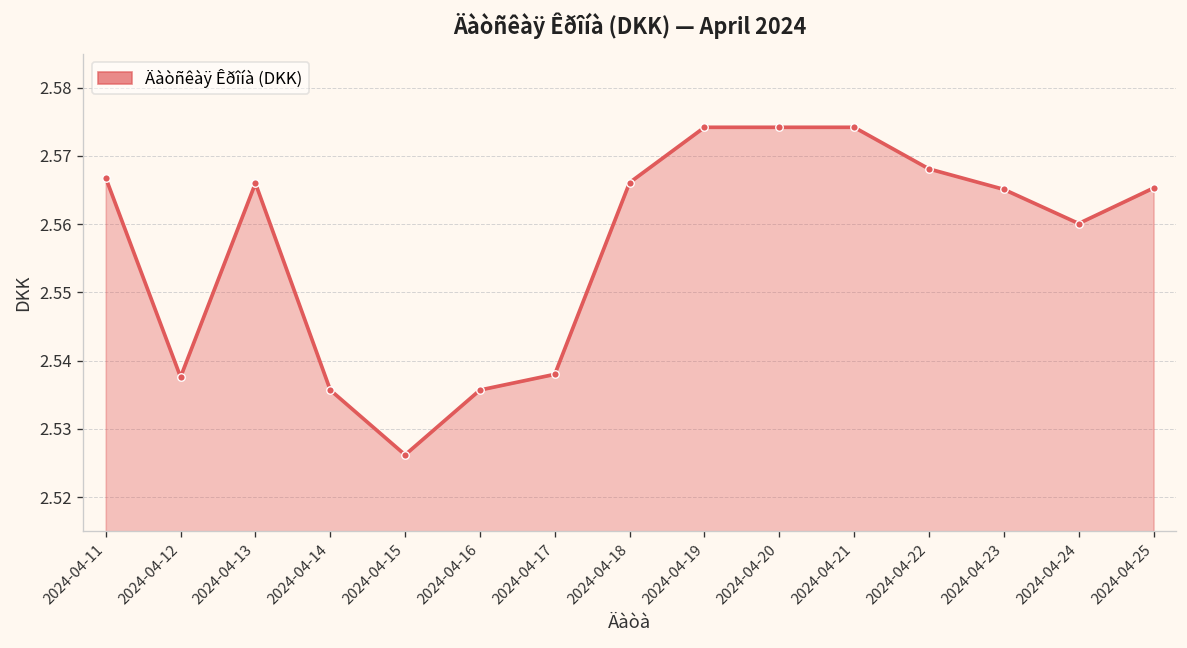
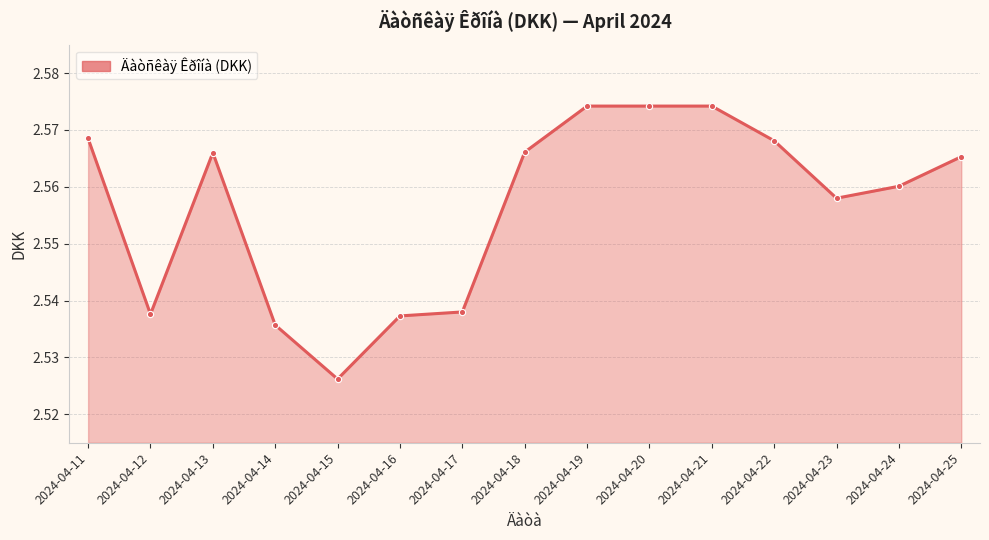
  {
-   "2024-04-11": 2.567,
+   "2024-04-11": 2.569,
    "2024-04-12": 2.538,
    "2024-04-13": 2.566,
    "2024-04-14": 2.536,
    "2024-04-15": 2.526,
-   "2024-04-16": 2.536,
+   "2024-04-16": 2.537,
    "2024-04-17": 2.538,
    "2024-04-18": 2.566,
    "2024-04-19": 2.574,
    "2024-04-20": 2.574,
    "2024-04-21": 2.574,
    "2024-04-22": 2.568,
-   "2024-04-23": 2.565,
+   "2024-04-23": 2.558,
    "2024-04-24": 2.560,
    "2024-04-25": 2.565
  }
